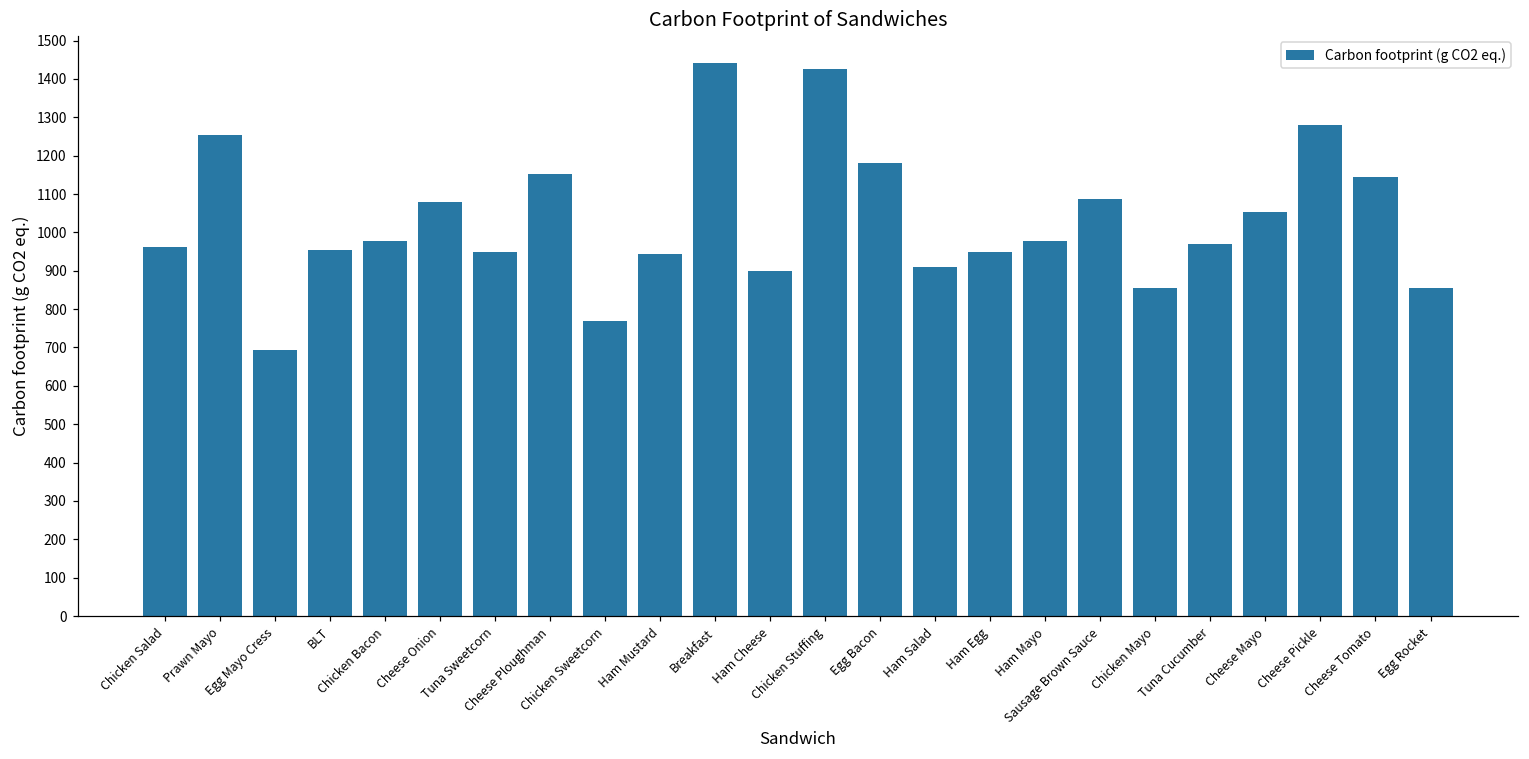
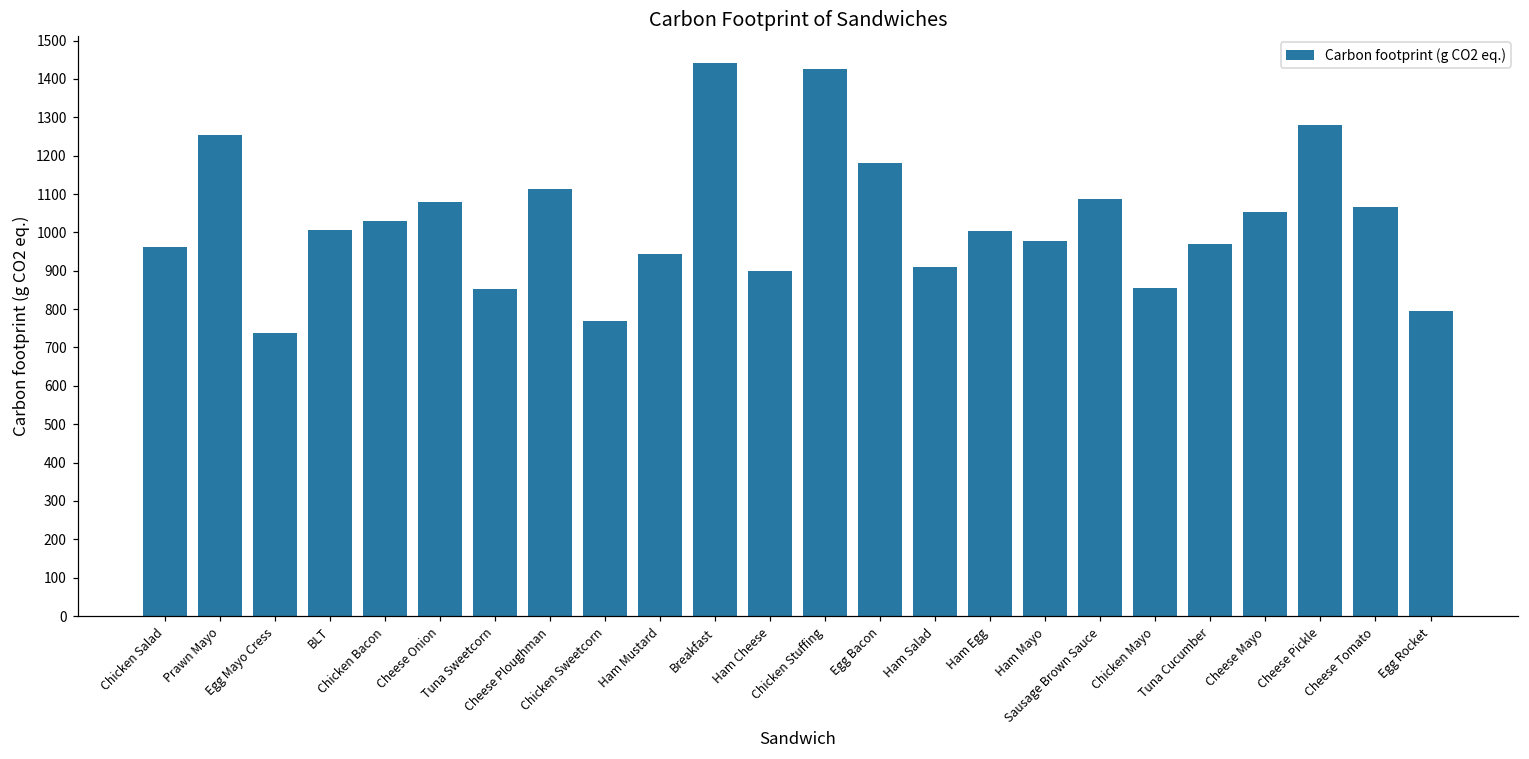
  {
    "Chicken Salad": 960,
    "Prawn Mayo": 1260,
-   "Egg Mayo Cress": 690,
-   "BLT": 960,
-   "Chicken Bacon": 980,
+   "Egg Mayo Cress": 740,
+   "BLT": 1010,
+   "Chicken Bacon": 1030,
    "Cheese Onion": 1080,
-   "Tuna Sweetcorn": 950,
-   "Cheese Ploughman": 1150,
+   "Tuna Sweetcorn": 850,
+   "Cheese Ploughman": 1110,
    "Chicken Sweetcorn": 770,
    "Ham Mustard": 940,
    "Breakfast": 1440,
    "Ham Cheese": 900,
    "Chicken Stuffing": 1430,
    "Egg Bacon": 1180,
    "Ham Salad": 910,
-   "Ham Egg": 950,
+   "Ham Egg": 1000,
    "Ham Mayo": 980,
    "Sausage Brown Sauce": 1090,
    "Chicken Mayo": 860,
    "Tuna Cucumber": 970,
    "Cheese Mayo": 1050,
    "Cheese Pickle": 1280,
-   "Cheese Tomato": 1150,
-   "Egg Rocket": 850
+   "Cheese Tomato": 1070,
+   "Egg Rocket": 800
  }
